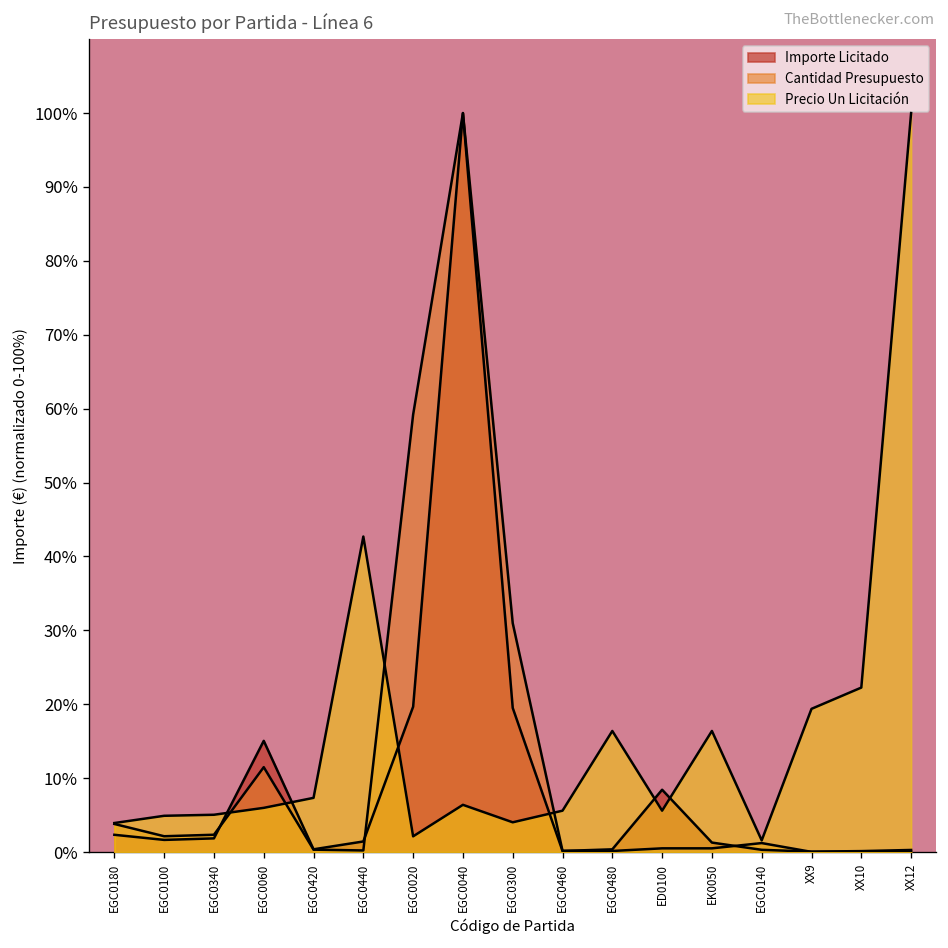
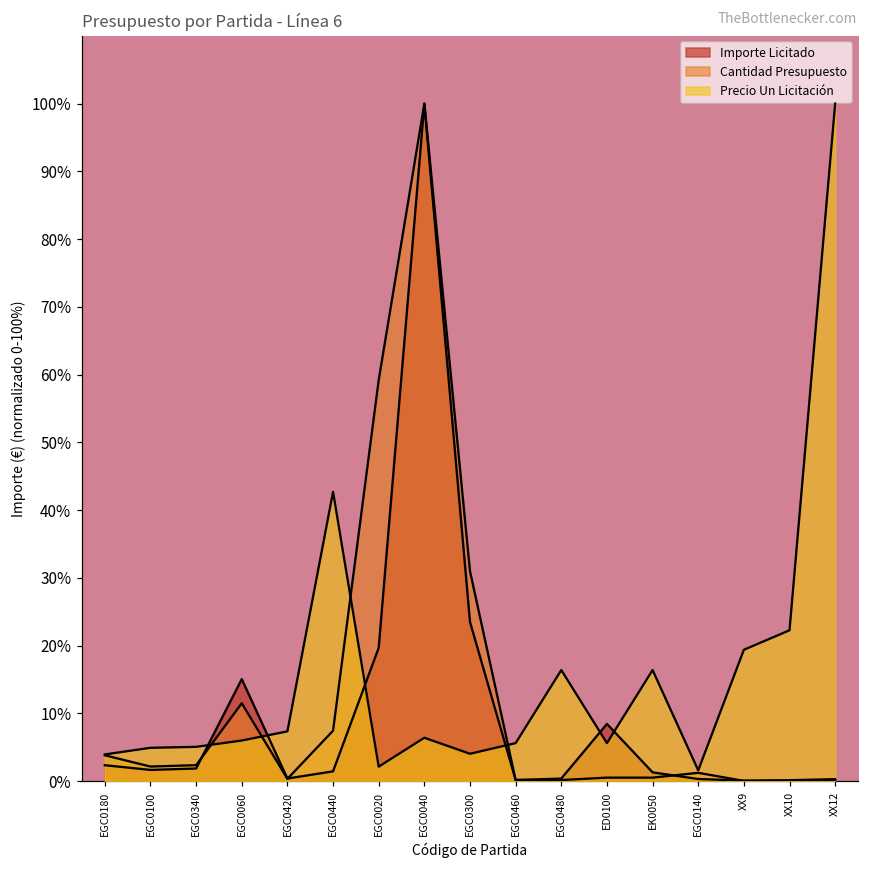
  {
    "Importe Licitado": {
      "EGC0180": "2%",
      "EGC0100": "2%",
      "EGC0340": "2%",
      "EGC0060": "15%",
      "EGC0440": "1%",
      "EGC0020": "20%",
-     "EGC0300": "19%",
+     "EGC0300": "23%",
      "ED0100": "8%",
      "EK0050": "1%",
      "EGC0140": "0%"
    },
    "Cantidad Presupuesto": {
      "EGC0100": "2%",
      "EGC0340": "2%",
      "EGC0060": "11%",
-     "EGC0440": "0%",
+     "EGC0440": "7%",
      "EGC0020": "59%",
      "EGC0300": "31%",
      "ED0100": "0%",
      "EK0050": "0%"
    },
    "Precio Un Licitación": {
      "EGC0100": "5%",
      "EGC0340": "5%",
      "EGC0060": "6%",
      "EGC0420": "7%",
      "EGC0440": "43%",
      "EGC0020": "2%",
      "EGC0040": "6%",
      "EGC0300": "4%",
      "EGC0460": "6%",
      "EGC0480": "16%",
      "ED0100": "6%",
      "EK0050": "16%",
      "XX9": "19%",
      "XX10": "22%",
      "XX12": "100%"
    }
  }
